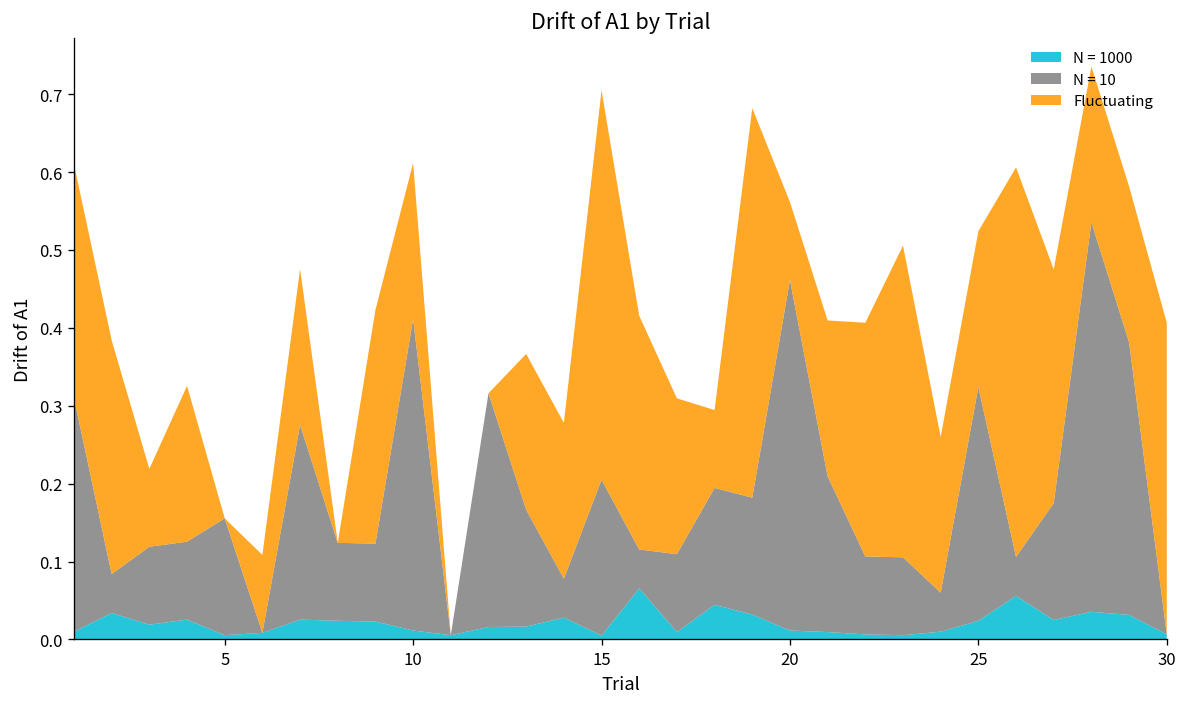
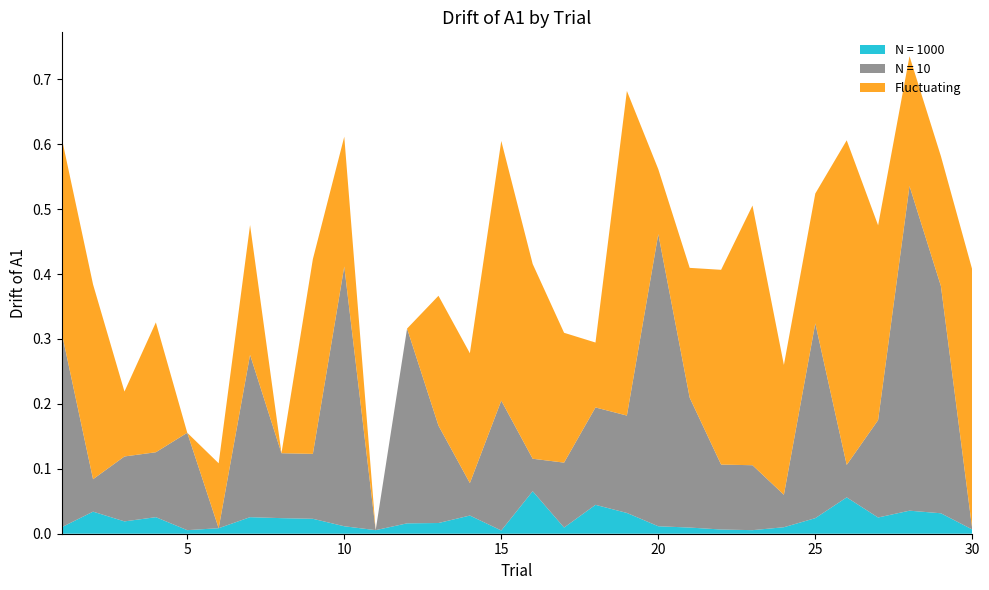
  {
    "N = 1000": {
      "5": 0.01,
      "10": 0.01,
      "15": 0.01,
      "20": 0.01,
      "25": 0.02
    },
    "N = 10": {
      "10": 0.4,
      "15": 0.2,
      "20": 0.45,
      "25": 0.3
    },
    "Fluctuating": {
      "10": 0.2,
-     "15": 0.5,
+     "15": 0.4,
      "20": 0.1,
      "25": 0.2,
      "30": 0.4
    }
  }
